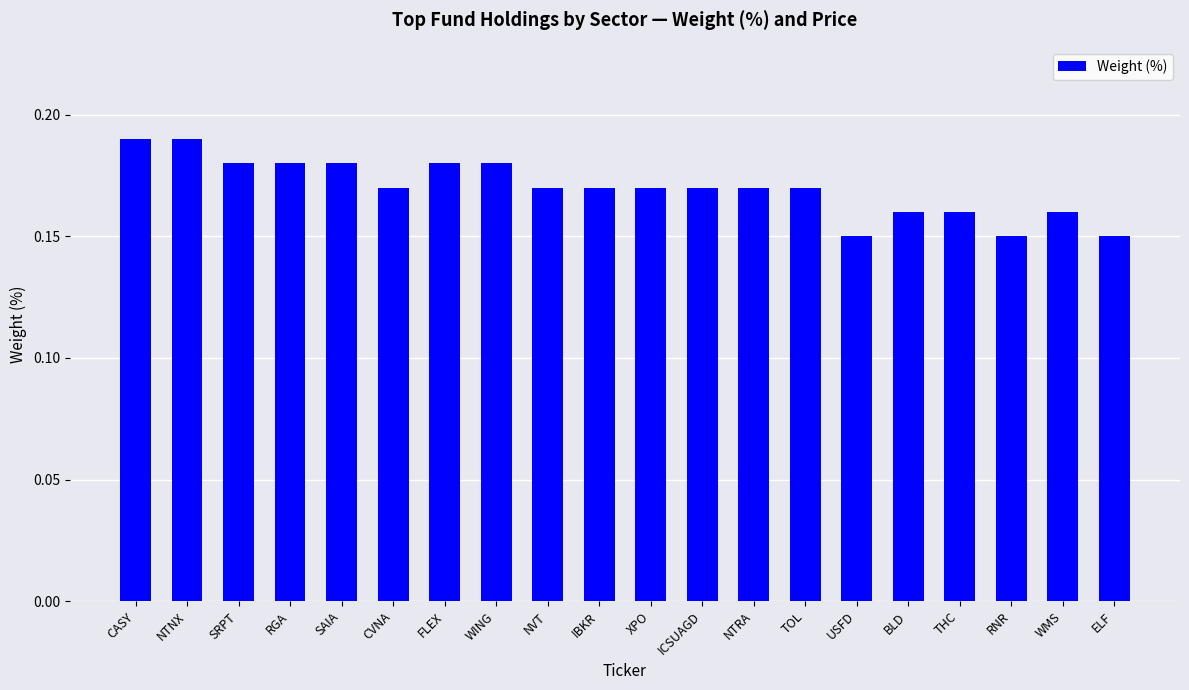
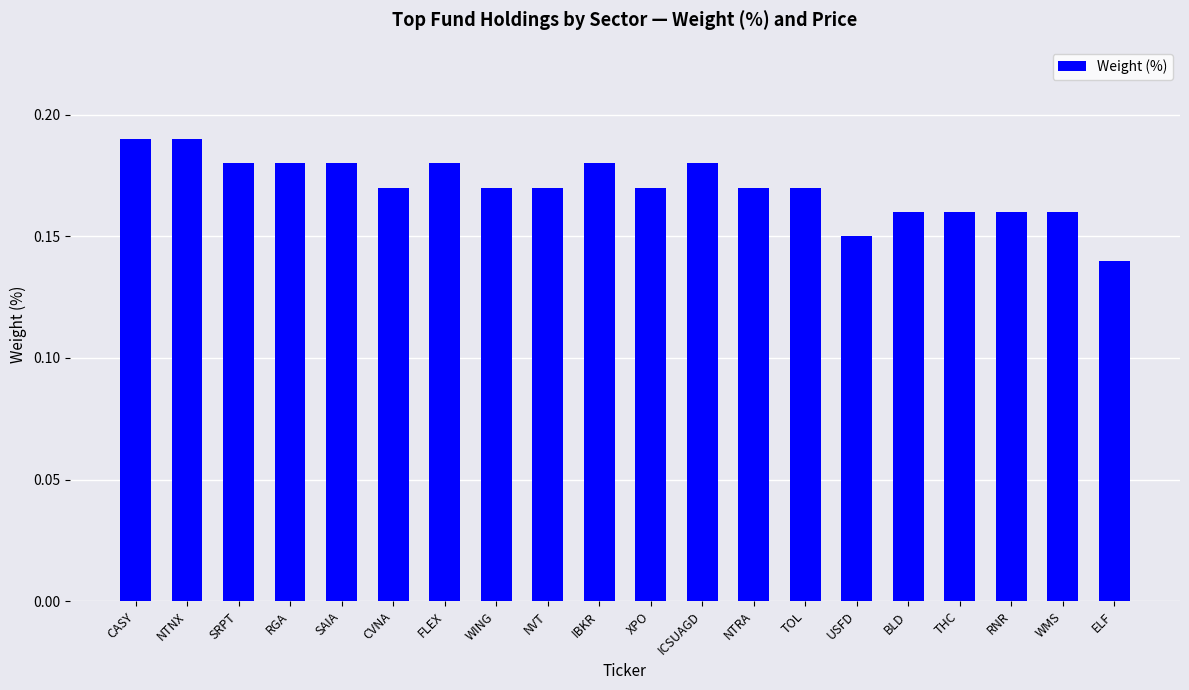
  {
    "CASY": 0.19,
    "NTNX": 0.19,
    "SRPT": 0.18,
    "RGA": 0.18,
    "SAIA": 0.18,
    "CVNA": 0.17,
    "FLEX": 0.18,
-   "WING": 0.18,
+   "WING": 0.17,
    "NVT": 0.17,
-   "IBKR": 0.17,
+   "IBKR": 0.18,
    "XPO": 0.17,
-   "ICSUAGD": 0.17,
+   "ICSUAGD": 0.18,
    "NTRA": 0.17,
    "TOL": 0.17,
    "USFD": 0.15,
    "BLD": 0.16,
    "THC": 0.16,
-   "RNR": 0.15,
+   "RNR": 0.16,
    "WMS": 0.16,
-   "ELF": 0.15
+   "ELF": 0.14
  }
